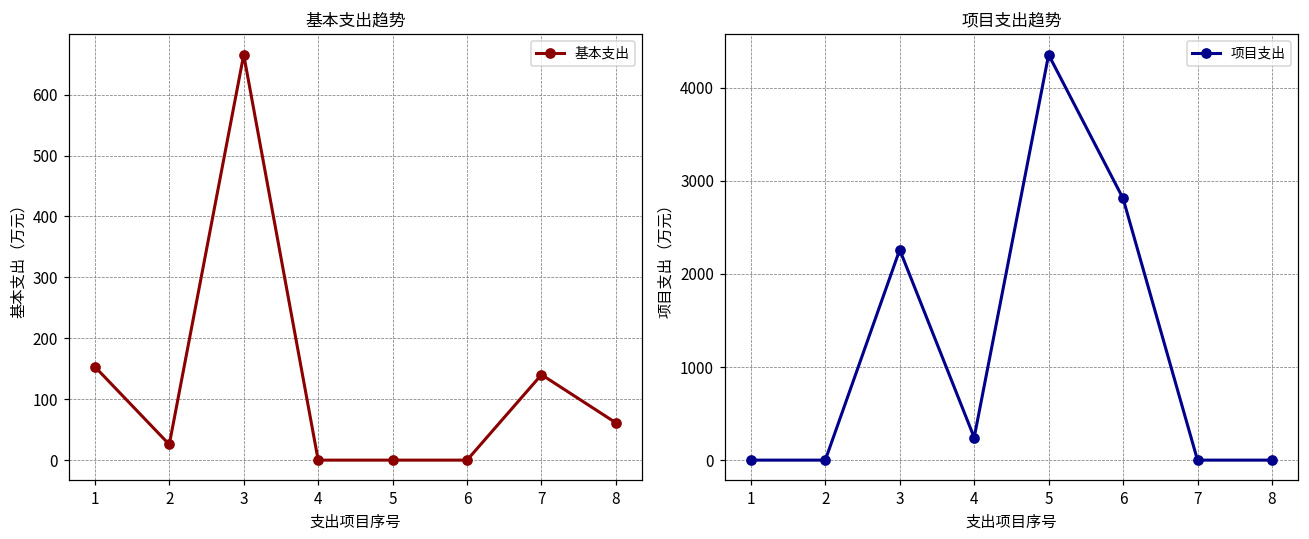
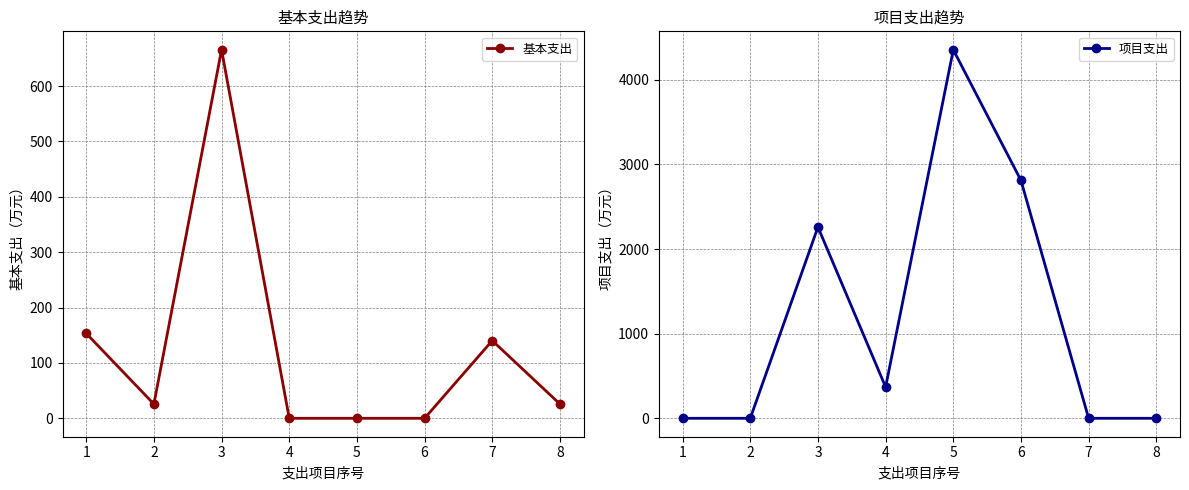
  {
    "基本支出趋势": {
      "1": 150,
      "2": 30,
      "3": 670,
      "4": 0,
      "5": 0,
      "6": 0,
      "7": 140,
-     "8": 60
+     "8": 30
    },
    "项目支出趋势": {
      "1": 0,
      "2": 0,
      "3": 2300,
-     "4": 200,
+     "4": 400,
      "5": 4400,
      "6": 2800,
      "7": 0,
      "8": 0
    }
  }
